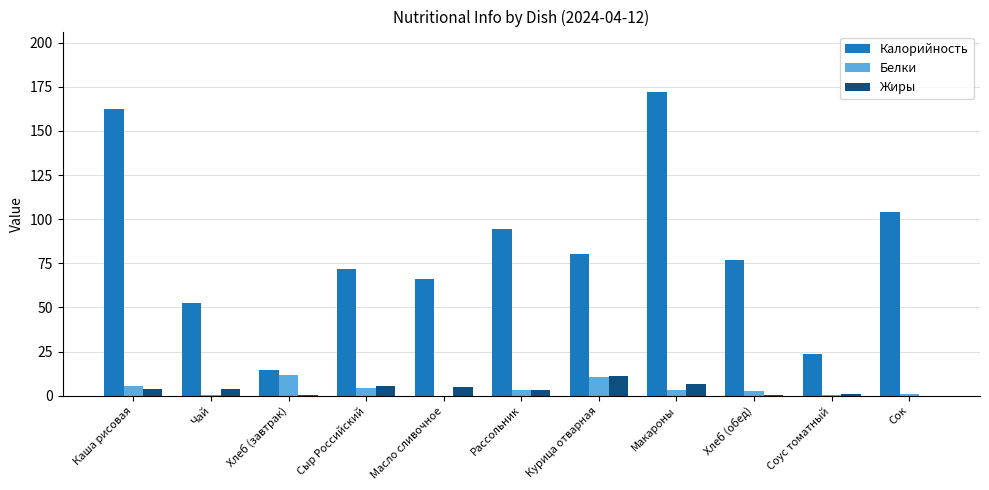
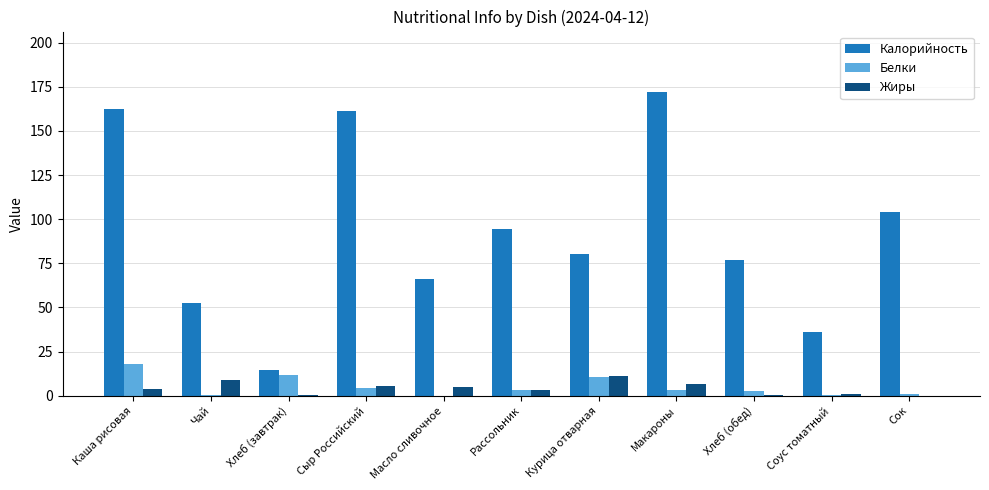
  {
    "Калорийность": {
      "Каша рисовая": 163,
      "Чай": 53,
      "Хлеб (завтрак)": 14,
-     "Сыр Российский": 72,
+     "Сыр Российский": 162,
      "Масло сливочное": 66,
      "Рассольник": 95,
      "Курица отварная": 80,
      "Макароны": 172,
      "Хлеб (обед)": 77,
-     "Соус томатный": 24,
+     "Соус томатный": 36,
      "Сок": 104
    },
    "Белки": {
-     "Каша рисовая": 6,
+     "Каша рисовая": 18,
      "Хлеб (завтрак)": 12,
      "Сыр Российский": 5,
      "Рассольник": 3,
      "Курица отварная": 11,
      "Макароны": 3,
      "Хлеб (обед)": 3
    },
    "Жиры": {
      "Каша рисовая": 4,
-     "Чай": 4,
+     "Чай": 9,
      "Сыр Российский": 6,
      "Масло сливочное": 5,
      "Рассольник": 3,
      "Курица отварная": 11,
      "Макароны": 7,
      "Сок": 0
    }
  }
